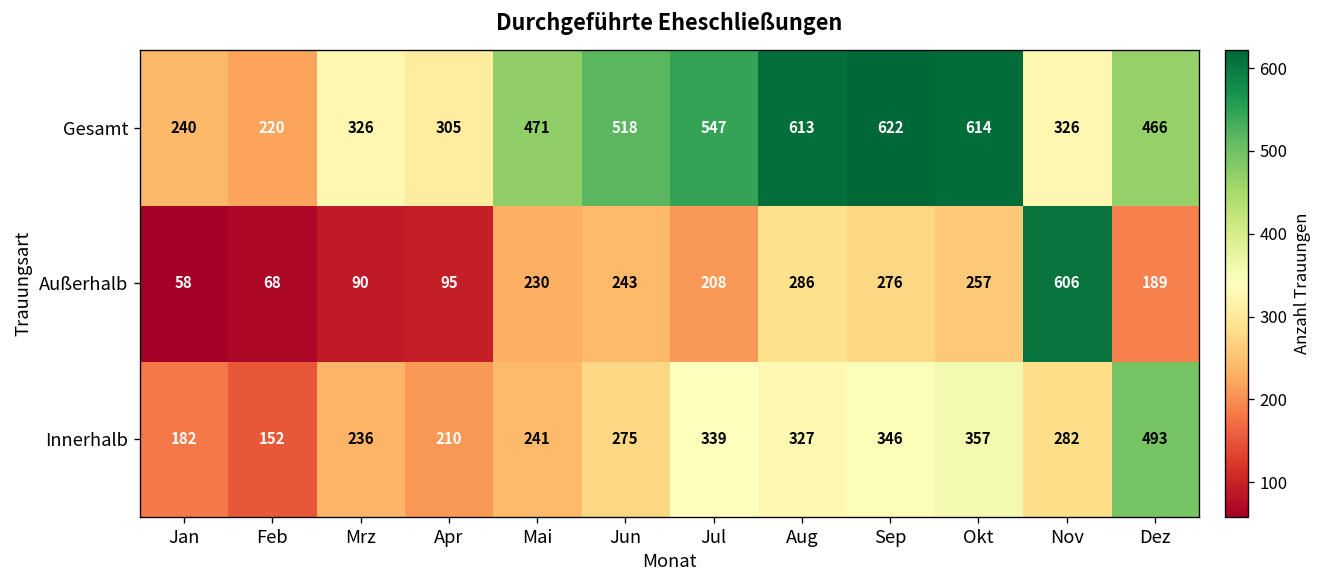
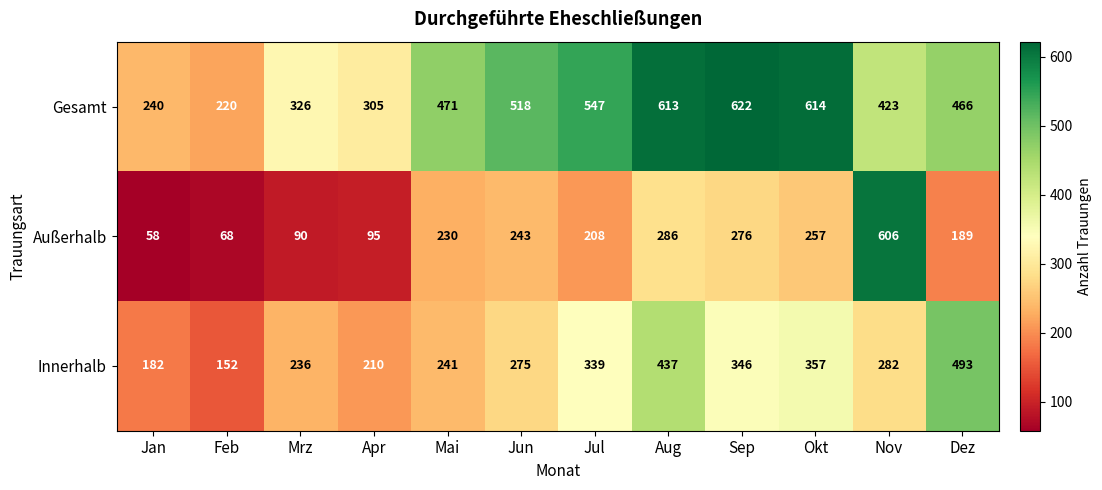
  {
    "Gesamt": {
      "Jan": 240,
      "Feb": 220,
      "Mrz": 326,
      "Apr": 305,
      "Mai": 471,
      "Jun": 518,
      "Jul": 547,
      "Aug": 613,
      "Sep": 622,
      "Okt": 614,
-     "Nov": 326,
+     "Nov": 423,
      "Dez": 466
    },
    "Außerhalb": {
      "Jan": 58,
      "Feb": 68,
      "Mrz": 90,
      "Apr": 95,
      "Mai": 230,
      "Jun": 243,
      "Jul": 208,
      "Aug": 286,
      "Sep": 276,
      "Okt": 257,
      "Nov": 606,
      "Dez": 189
    },
    "Innerhalb": {
      "Jan": 182,
      "Feb": 152,
      "Mrz": 236,
      "Apr": 210,
      "Mai": 241,
      "Jun": 275,
      "Jul": 339,
-     "Aug": 327,
+     "Aug": 437,
      "Sep": 346,
      "Okt": 357,
      "Nov": 282,
      "Dez": 493
    }
  }
